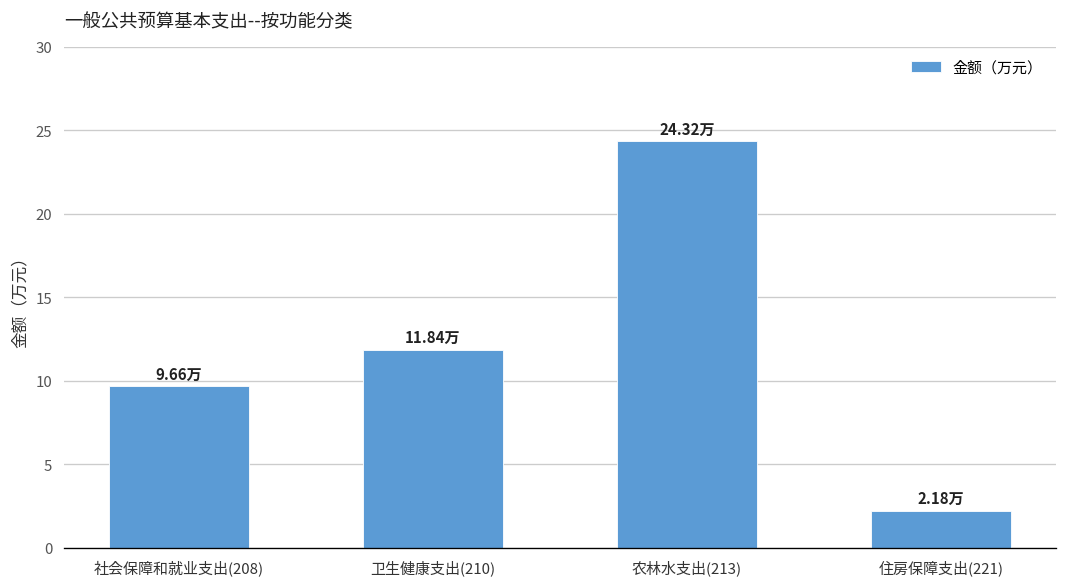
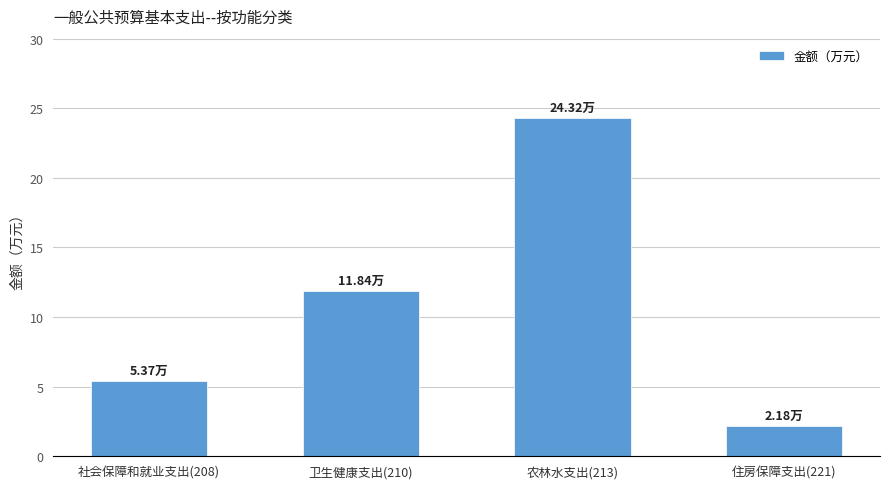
  {
-   "社会保障和就业支出(208)": "9.66万",
+   "社会保障和就业支出(208)": "5.37万",
    "卫生健康支出(210)": "11.84万",
    "农林水支出(213)": "24.32万",
    "住房保障支出(221)": "2.18万"
  }
